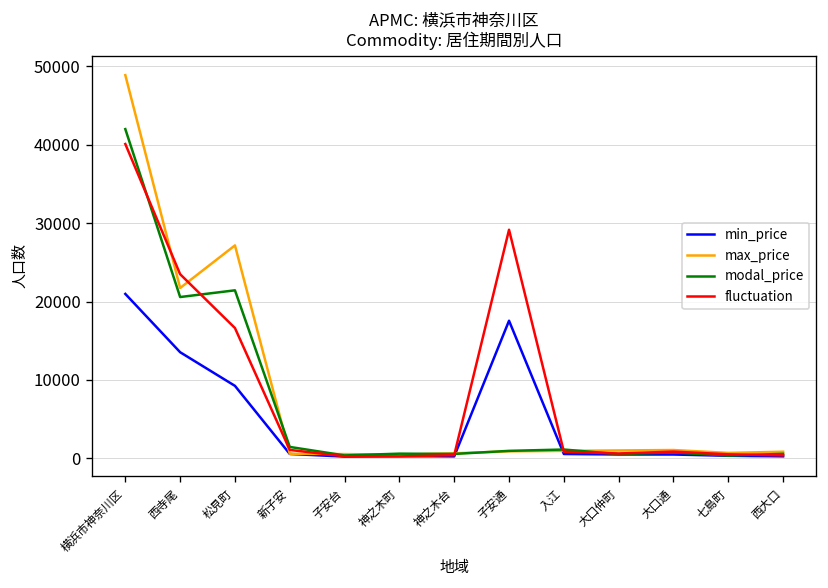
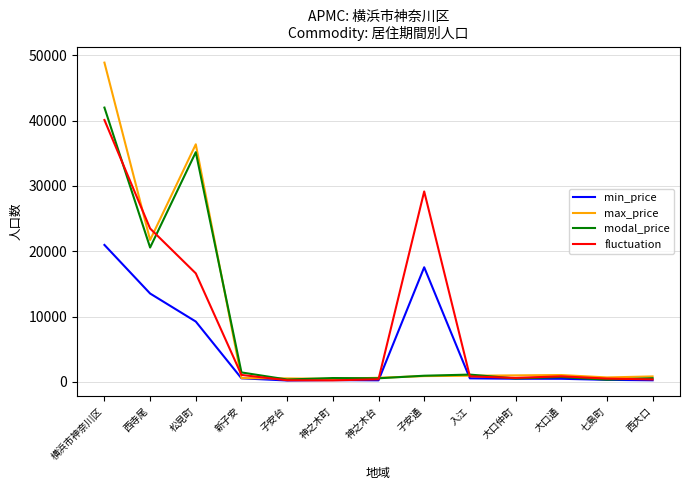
  {
    "min_price": {
      "横浜市神奈川区": 21000,
      "西寺尾": 14000,
      "松見町": 9000,
      "子安通": 18000
    },
    "max_price": {
      "横浜市神奈川区": 49000,
      "西寺尾": 22000,
-     "松見町": 27000
+     "松見町": 36000
    },
    "modal_price": {
      "横浜市神奈川区": 42000,
      "西寺尾": 21000,
-     "松見町": 21000
+     "松見町": 35000
    },
    "fluctuation": {
      "横浜市神奈川区": 40000,
      "西寺尾": 23000,
      "松見町": 17000,
      "子安通": 29000
    }
  }
